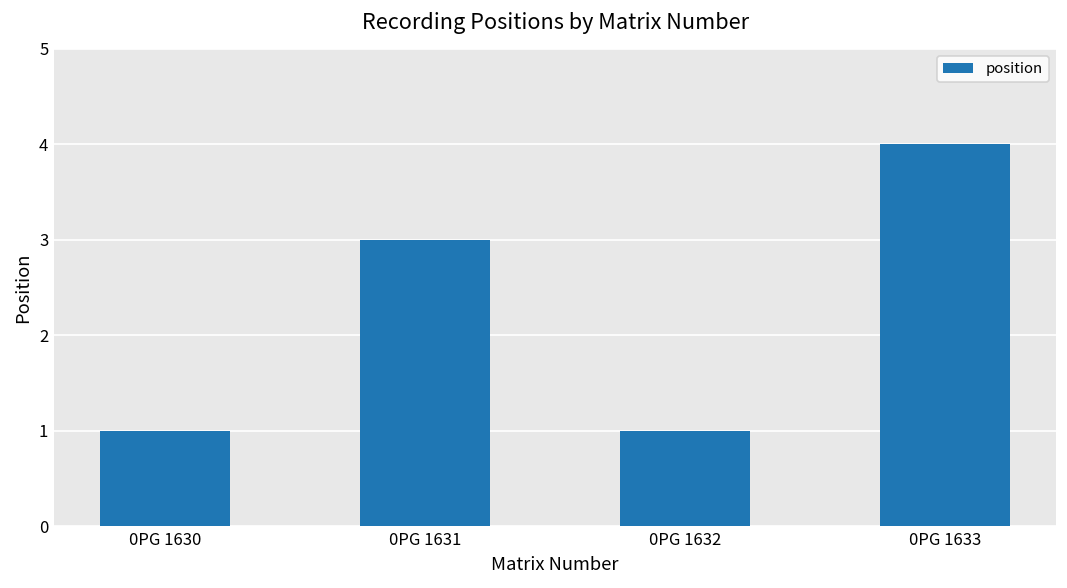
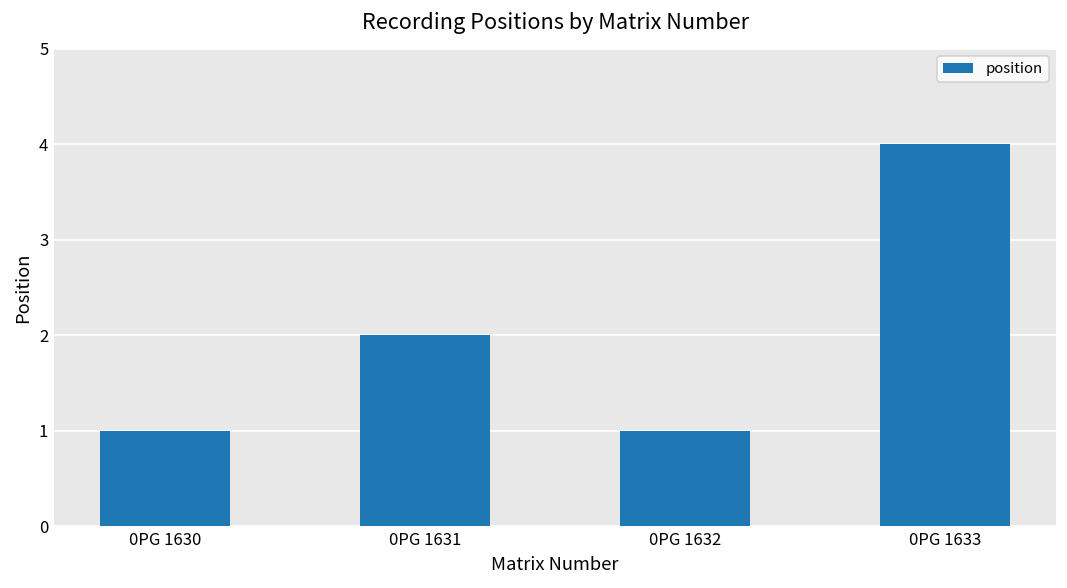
  {
    "0PG 1630": 1,
-   "0PG 1631": 3,
+   "0PG 1631": 2,
    "0PG 1632": 1,
    "0PG 1633": 4
  }
